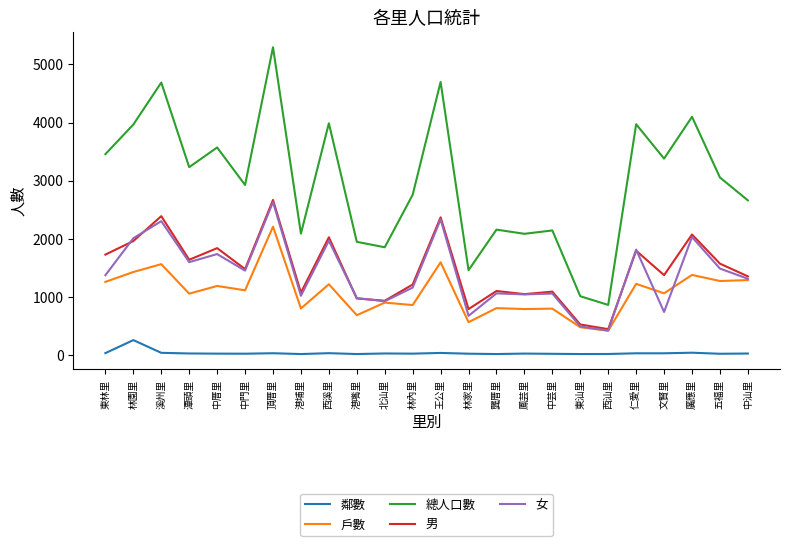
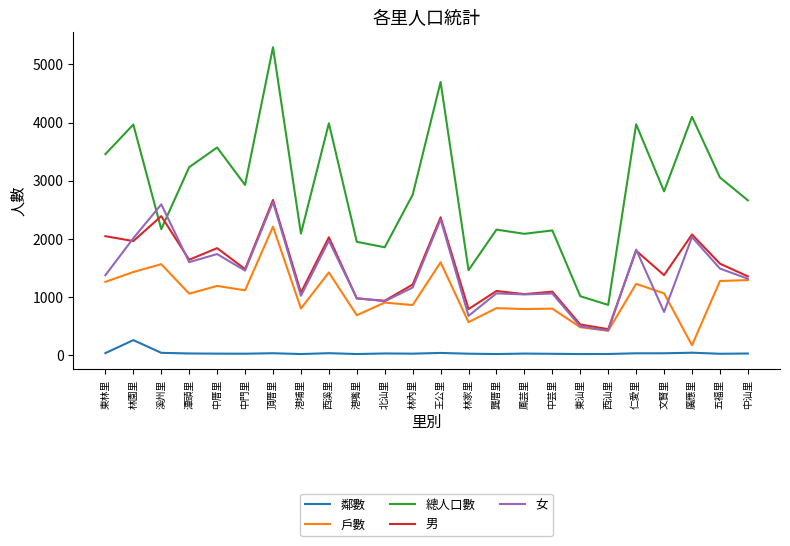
  {
    "鄰數": {
      "東林里": 0,
      "林園里": 300,
      "溪州里": 0,
      "潭頭里": 0,
      "中厝里": 0,
      "中門里": 0,
      "頂厝里": 0,
      "港埔里": 0,
      "西溪里": 0,
      "港嘴里": 0,
      "北汕里": 0,
      "林內里": 0,
      "王公里": 0,
      "林家里": 0,
      "龔厝里": 0,
      "鳳芸里": 0,
      "中芸里": 0,
      "東汕里": 0,
      "西汕里": 0,
      "仁愛里": 0,
      "文賢里": 0,
      "廣應里": 0,
      "五福里": 0,
      "中汕里": 0
    },
    "戶數": {
      "東林里": 1300,
      "林園里": 1400,
      "溪州里": 1600,
      "潭頭里": 1100,
      "中厝里": 1200,
      "中門里": 1100,
      "頂厝里": 2200,
      "港埔里": 800,
-     "西溪里": 1200,
+     "西溪里": 1400,
      "港嘴里": 700,
      "林內里": 900,
      "王公里": 1600,
      "林家里": 600,
      "龔厝里": 800,
      "鳳芸里": 800,
      "中芸里": 800,
      "仁愛里": 1200,
      "文賢里": 1100,
-     "廣應里": 1400,
+     "廣應里": 200,
      "五福里": 1300
    },
    "總人口數": {
      "東林里": 3500,
      "林園里": 4000,
-     "溪州里": 4700,
+     "溪州里": 2200,
      "潭頭里": 3200,
      "中厝里": 3600,
      "中門里": 2900,
      "頂厝里": 5300,
      "港埔里": 2100,
      "西溪里": 4000,
      "港嘴里": 1900,
      "北汕里": 1900,
      "林內里": 2800,
      "王公里": 4700,
      "林家里": 1500,
      "龔厝里": 2200,
      "鳳芸里": 2100,
      "中芸里": 2100,
      "東汕里": 1000,
      "西汕里": 900,
      "仁愛里": 4000,
-     "文賢里": 3400,
+     "文賢里": 2800,
      "廣應里": 4100,
      "五福里": 3100,
      "中汕里": 2700
    },
    "男": {
-     "東林里": 1700,
+     "東林里": 2000,
      "林園里": 2000,
      "溪州里": 2400,
      "中厝里": 1800,
      "港埔里": 1100,
      "西溪里": 2000,
      "林內里": 1200,
      "林家里": 800,
      "文賢里": 1400,
      "廣應里": 2100,
      "五福里": 1600
    },
    "女": {
      "東林里": 1400,
      "林園里": 2000,
-     "溪州里": 2300,
+     "溪州里": 2600,
      "中厝里": 1700,
      "港埔里": 1000,
      "西溪里": 2000,
      "林內里": 1200,
      "林家里": 700,
      "文賢里": 700,
      "廣應里": 2000,
      "五福里": 1500
    }
  }
